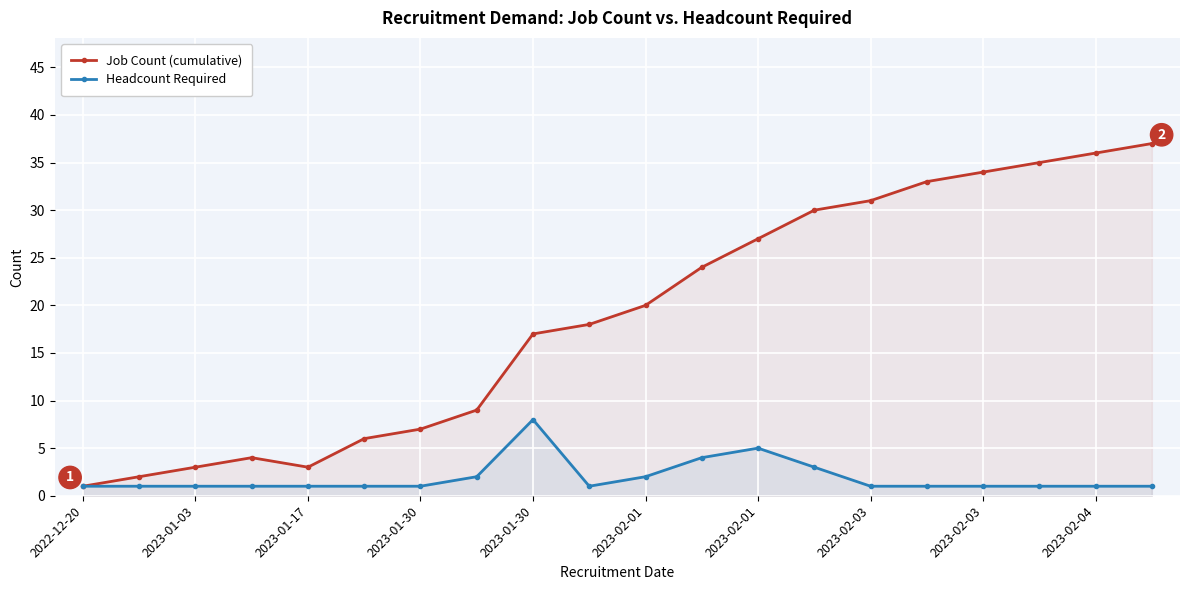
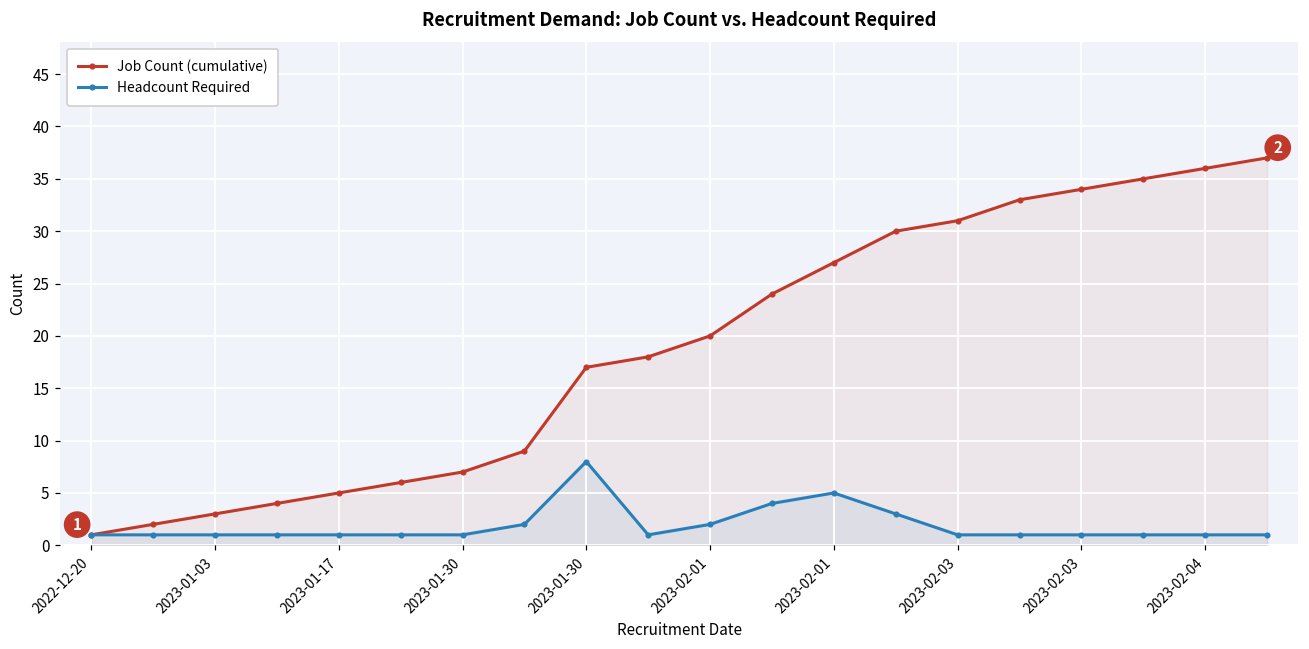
  {
    "Job Count (cumulative)": {
-     "2023-01-17": 3
+     "2023-01-17": 5
    },
    "Headcount Required": {
      "2023-01-17": 1
    }
  }
